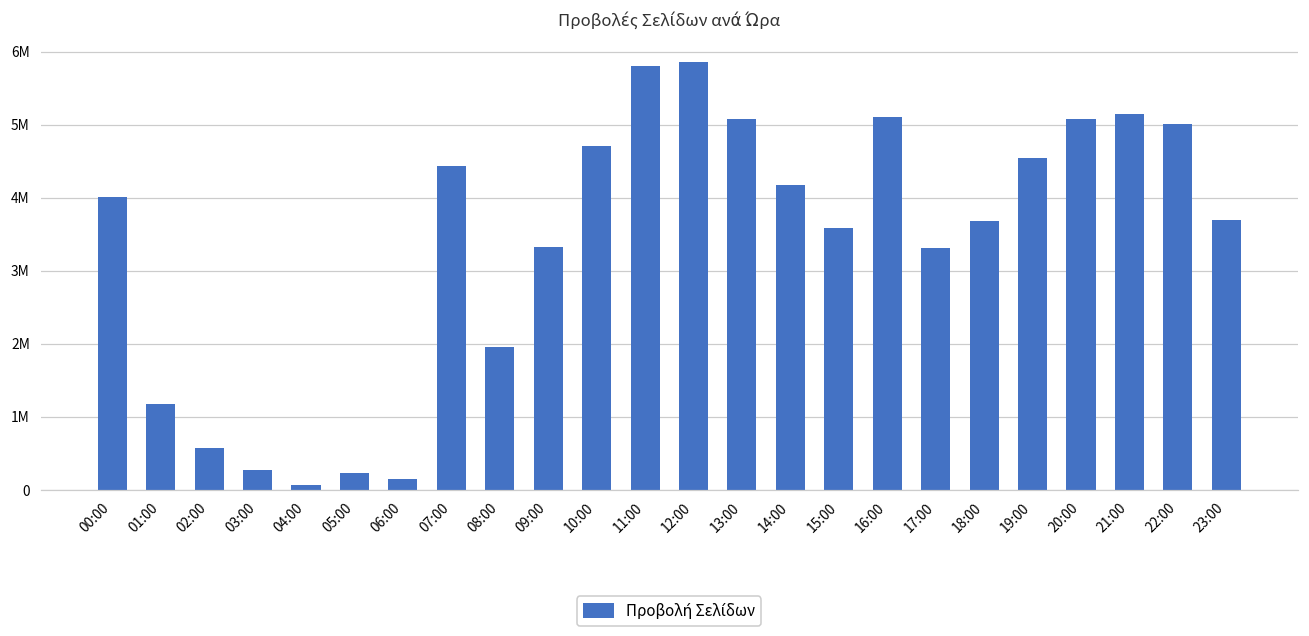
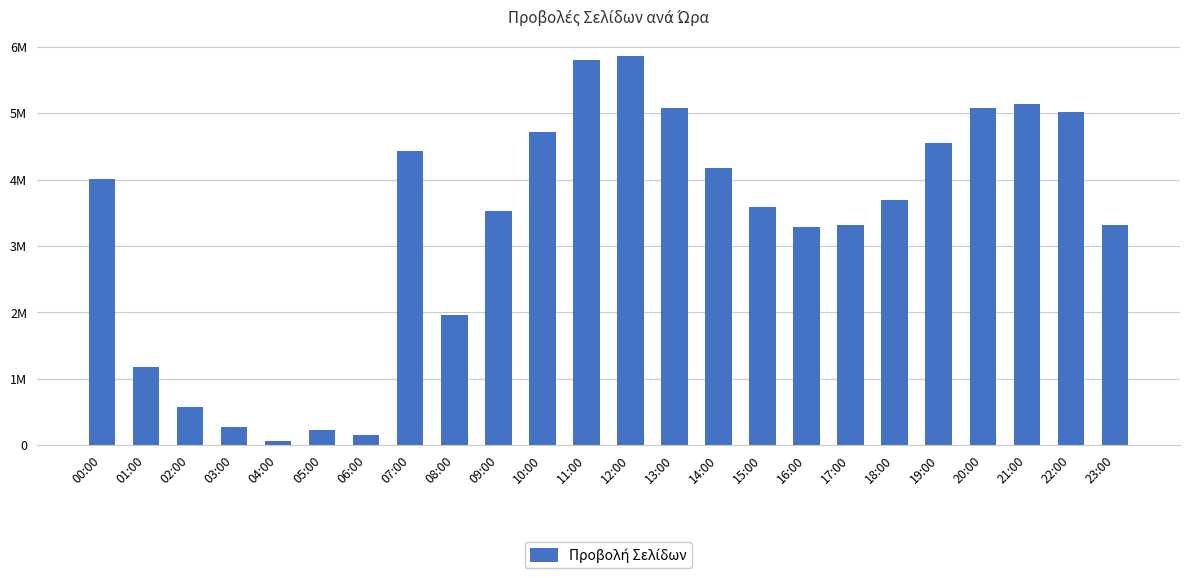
  {
    "00:00": 4000000,
    "01:00": 1200000,
    "02:00": 600000,
    "03:00": 300000,
    "04:00": 100000,
    "05:00": 200000,
    "06:00": 100000,
    "07:00": 4400000,
    "08:00": 2000000,
-   "09:00": 3300000,
+   "09:00": 3500000,
    "10:00": 4700000,
    "11:00": 5800000,
    "12:00": 5900000,
    "13:00": 5100000,
    "14:00": 4200000,
    "15:00": 3600000,
-   "16:00": 5100000,
+   "16:00": 3300000,
    "17:00": 3300000,
    "18:00": 3700000,
    "19:00": 4500000,
    "20:00": 5100000,
    "21:00": 5100000,
    "22:00": 5000000,
-   "23:00": 3700000
+   "23:00": 3300000
  }
